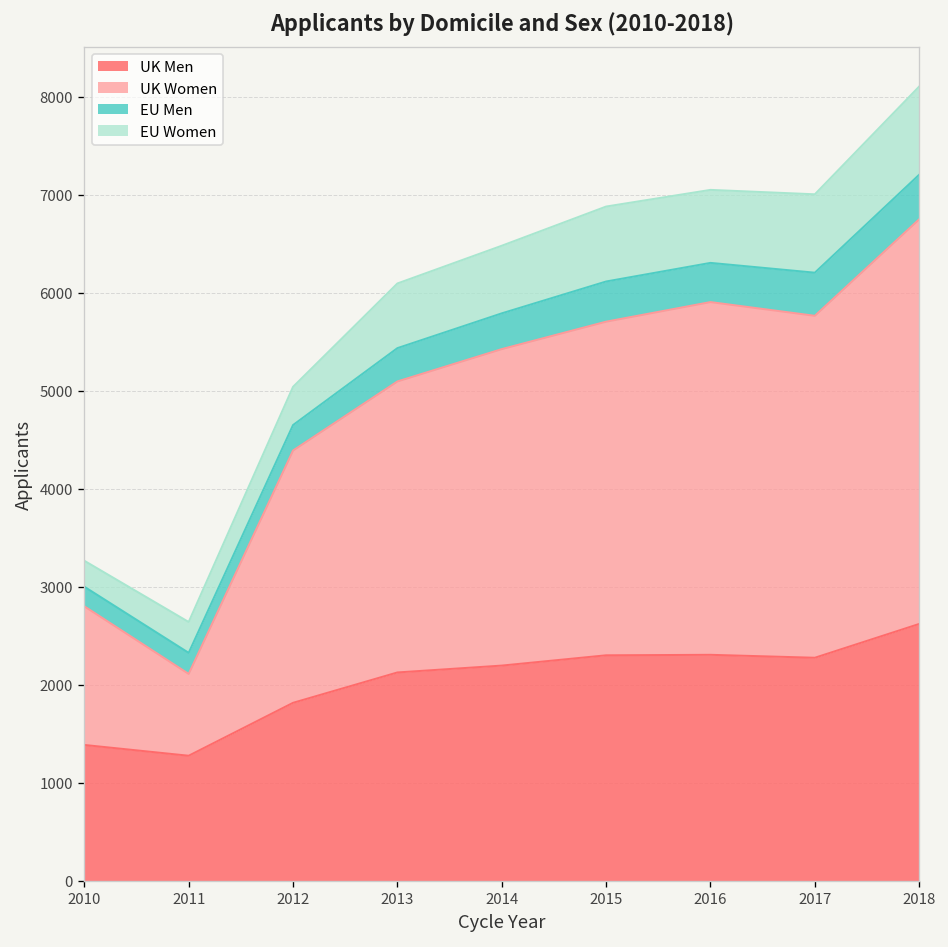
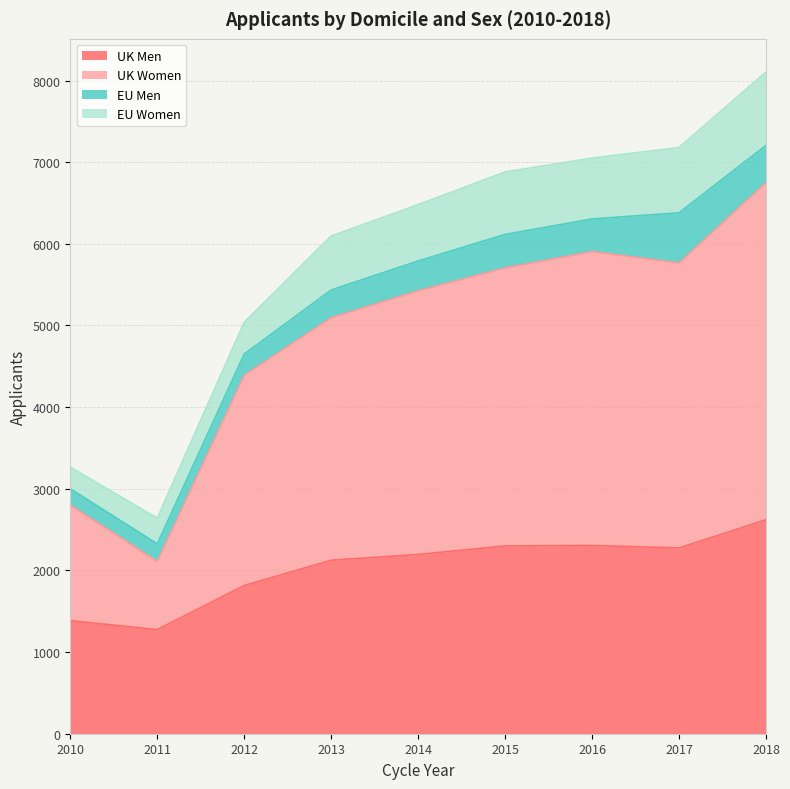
  {
    "UK Men": {
      "2010": 1400,
      "2011": 1300,
      "2012": 1800,
      "2013": 2100,
      "2014": 2200,
      "2015": 2300,
      "2016": 2300,
      "2017": 2300,
      "2018": 2600
    },
    "UK Women": {
      "2010": 1400,
      "2011": 800,
      "2012": 2600,
      "2013": 3000,
      "2014": 3200,
      "2015": 3400,
      "2016": 3600,
      "2017": 3500,
      "2018": 4100
    },
    "EU Men": {
      "2010": 200,
      "2011": 200,
      "2012": 300,
      "2013": 300,
      "2014": 400,
      "2015": 400,
      "2016": 400,
-     "2017": 400,
+     "2017": 600,
      "2018": 500
    },
    "EU Women": {
      "2010": 300,
      "2011": 300,
      "2012": 400,
      "2013": 700,
      "2014": 700,
      "2015": 800,
      "2016": 700,
      "2017": 800,
      "2018": 900
    }
  }
